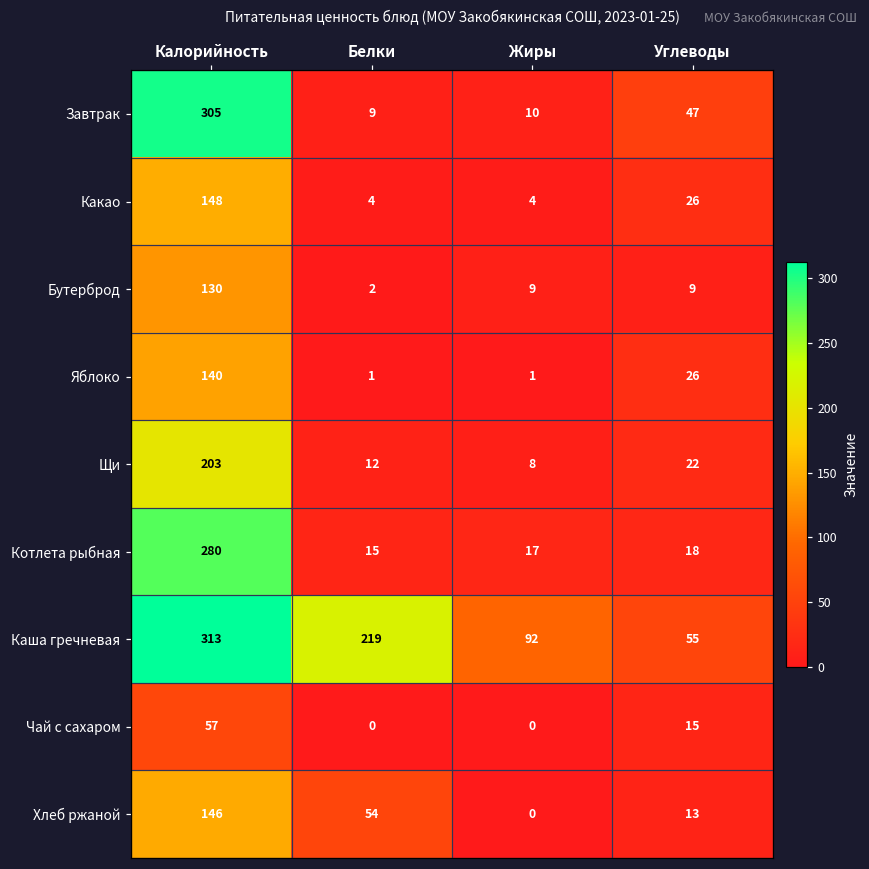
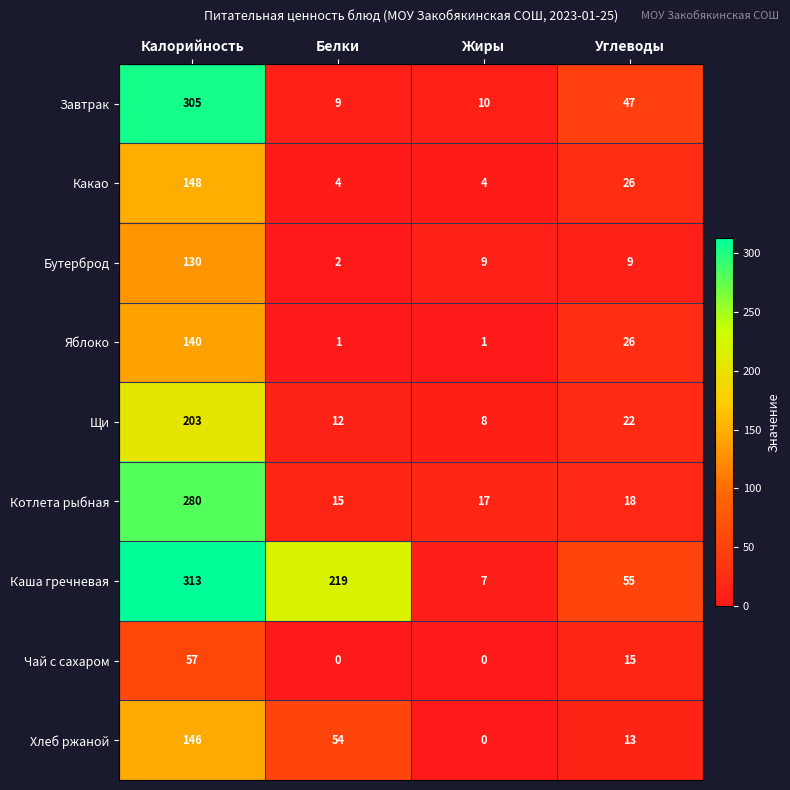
  {
    "Завтрак": {
      "Калорийность": 305,
      "Белки": 9,
      "Жиры": 10,
      "Углеводы": 47
    },
    "Какао": {
      "Калорийность": 148,
      "Белки": 4,
      "Жиры": 4,
      "Углеводы": 26
    },
    "Бутерброд": {
      "Калорийность": 130,
      "Белки": 2,
      "Жиры": 9,
      "Углеводы": 9
    },
    "Яблоко": {
      "Калорийность": 140,
      "Белки": 1,
      "Жиры": 1,
      "Углеводы": 26
    },
    "Щи": {
      "Калорийность": 203,
      "Белки": 12,
      "Жиры": 8,
      "Углеводы": 22
    },
    "Котлета рыбная": {
      "Калорийность": 280,
      "Белки": 15,
      "Жиры": 17,
      "Углеводы": 18
    },
    "Каша гречневая": {
      "Калорийность": 313,
      "Белки": 219,
-     "Жиры": 92,
+     "Жиры": 7,
      "Углеводы": 55
    },
    "Чай с сахаром": {
      "Калорийность": 57,
      "Белки": 0,
      "Жиры": 0,
      "Углеводы": 15
    },
    "Хлеб ржаной": {
      "Калорийность": 146,
      "Белки": 54,
      "Жиры": 0,
      "Углеводы": 13
    }
  }
